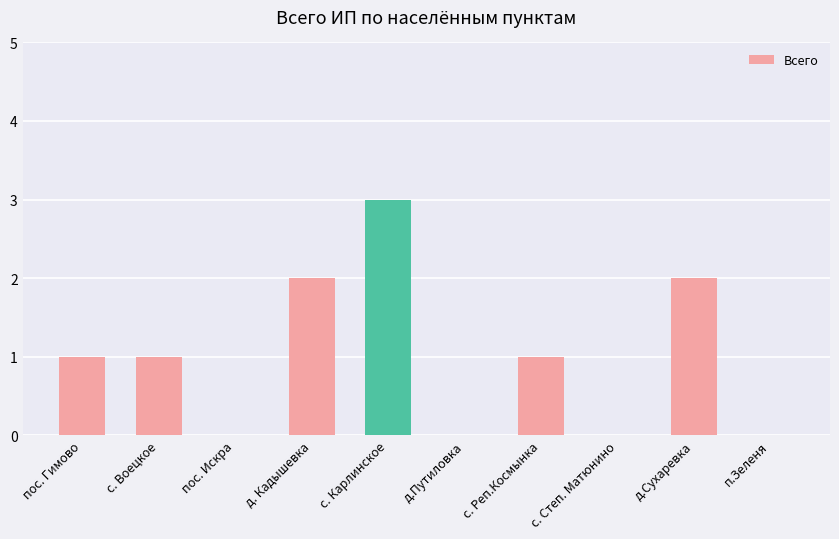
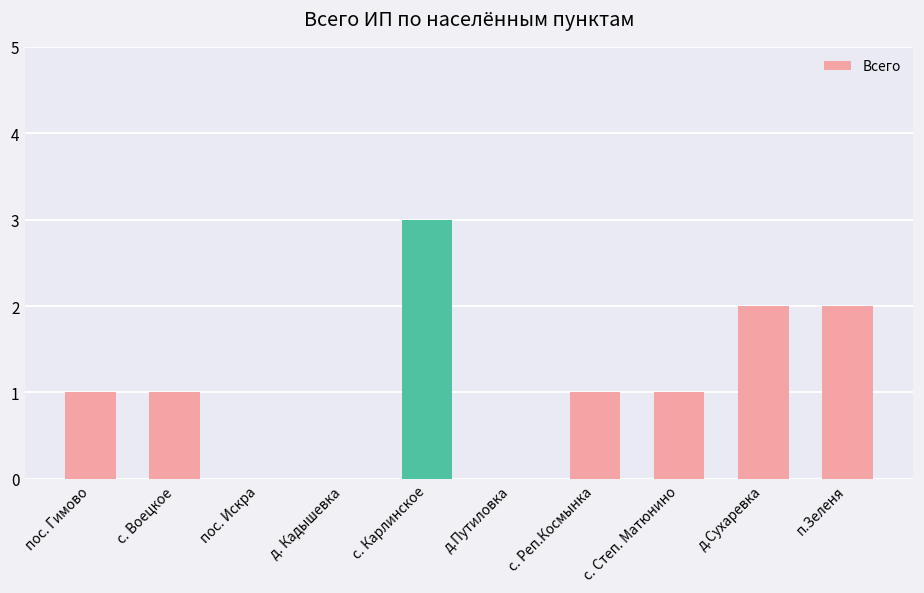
  {
    "пос. Гимово": 1,
    "с. Воецкое": 1,
    "пос. Искра": 0,
-   "д. Кадышевка": 2,
+   "д. Кадышевка": 0,
    "с. Карлинское": 3,
    "д.Путиловка": 0,
    "с. Реп.Космынка": 1,
-   "с. Степ. Матюнино": 0,
+   "с. Степ. Матюнино": 1,
    "д.Сухаревка": 2,
-   "п.Зеленя": 0
+   "п.Зеленя": 2
  }
